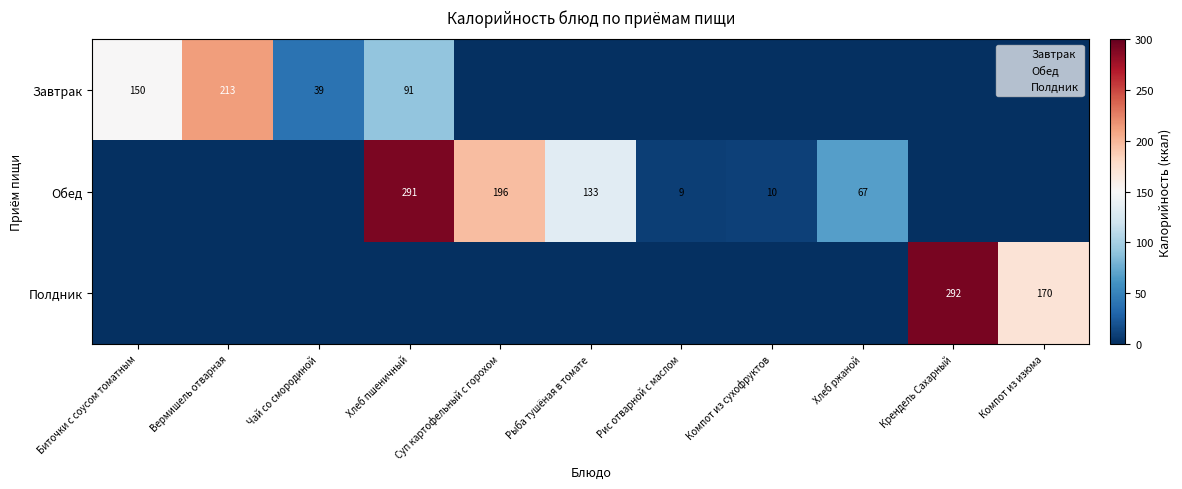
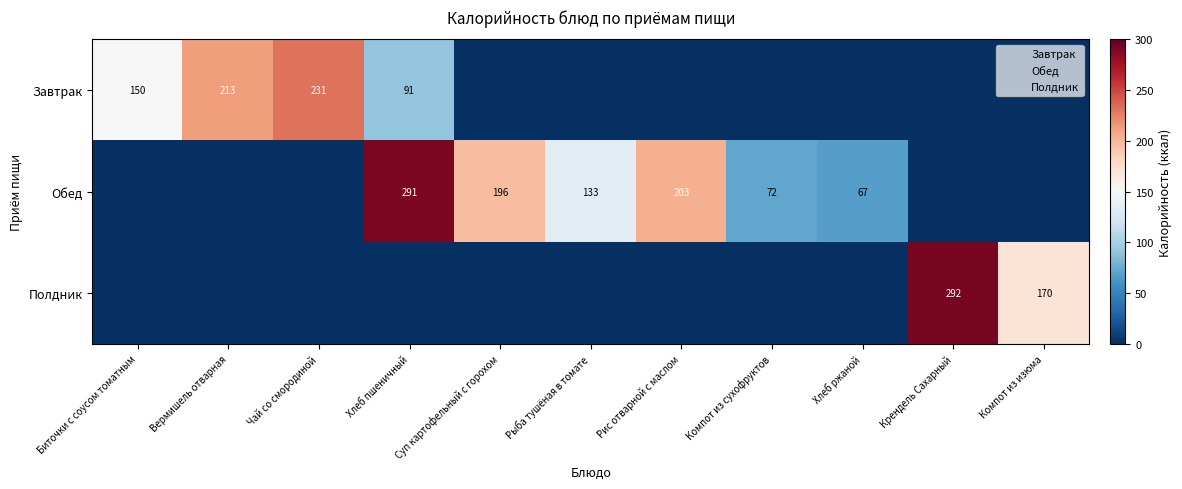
  {
    "Завтрак": {
      "Биточки с соусом томатным": 150,
      "Вермишель отварная": 213,
-     "Чай со смородиной": 39,
+     "Чай со смородиной": 231,
      "Хлеб пшеничный": 91
    },
    "Обед": {
      "Хлеб пшеничный": 291,
      "Суп картофельный с горохом": 196,
      "Рыба тушёная в томате": 133,
-     "Рис отварной с маслом": 9,
-     "Компот из сухофруктов": 10,
+     "Рис отварной с маслом": 203,
+     "Компот из сухофруктов": 72,
      "Хлеб ржаной": 67
    },
    "Полдник": {
      "Крендель Сахарный": 292,
      "Компот из изюма": 170
    }
  }
